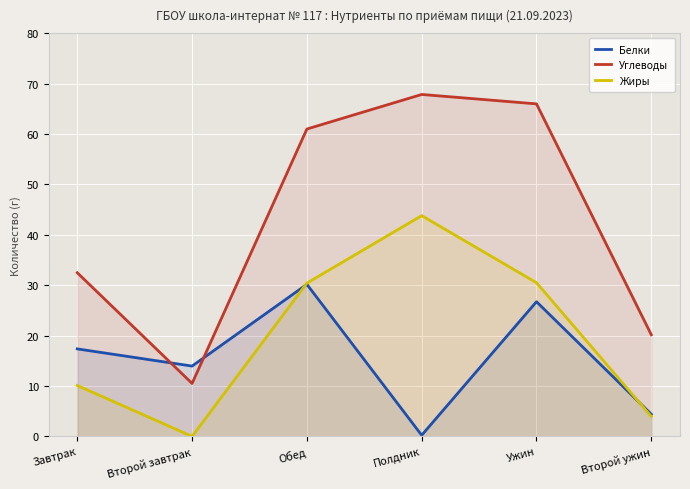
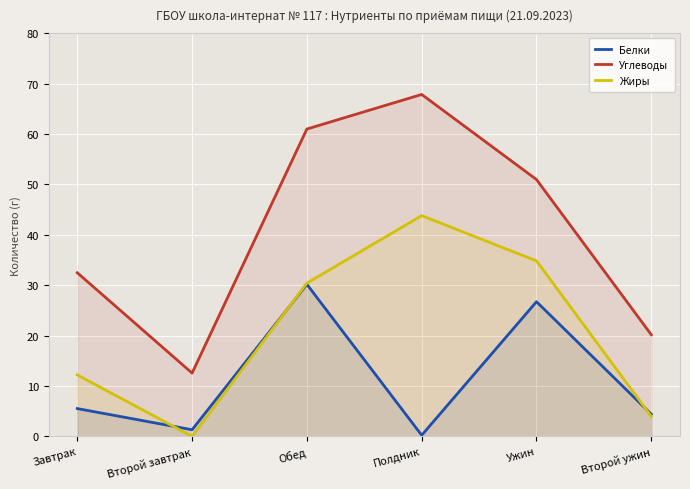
  {
    "Белки": {
-     "Завтрак": 17,
-     "Второй завтрак": 14,
+     "Завтрак": 6,
+     "Второй завтрак": 1,
      "Полдник": 0,
      "Ужин": 27
    },
    "Углеводы": {
      "Завтрак": 32,
-     "Второй завтрак": 11,
+     "Второй завтрак": 13,
      "Обед": 61,
      "Полдник": 68,
-     "Ужин": 66,
+     "Ужин": 51,
      "Второй ужин": 20
    },
    "Жиры": {
-     "Завтрак": 10,
+     "Завтрак": 12,
      "Второй завтрак": 0,
      "Полдник": 44,
-     "Ужин": 30
+     "Ужин": 35
    }
  }
